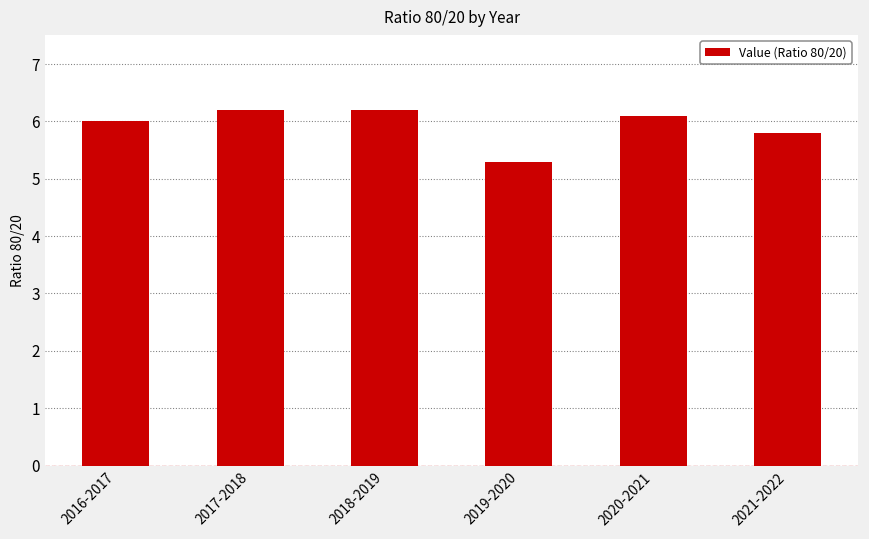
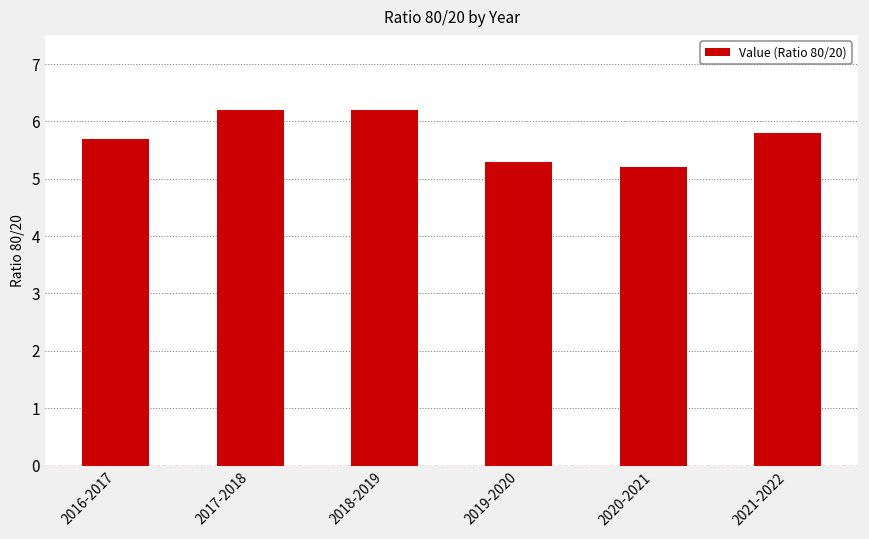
  {
-   "2016-2017": 6.0,
+   "2016-2017": 5.7,
    "2017-2018": 6.2,
    "2018-2019": 6.2,
    "2019-2020": 5.3,
-   "2020-2021": 6.1,
+   "2020-2021": 5.2,
    "2021-2022": 5.8
  }
